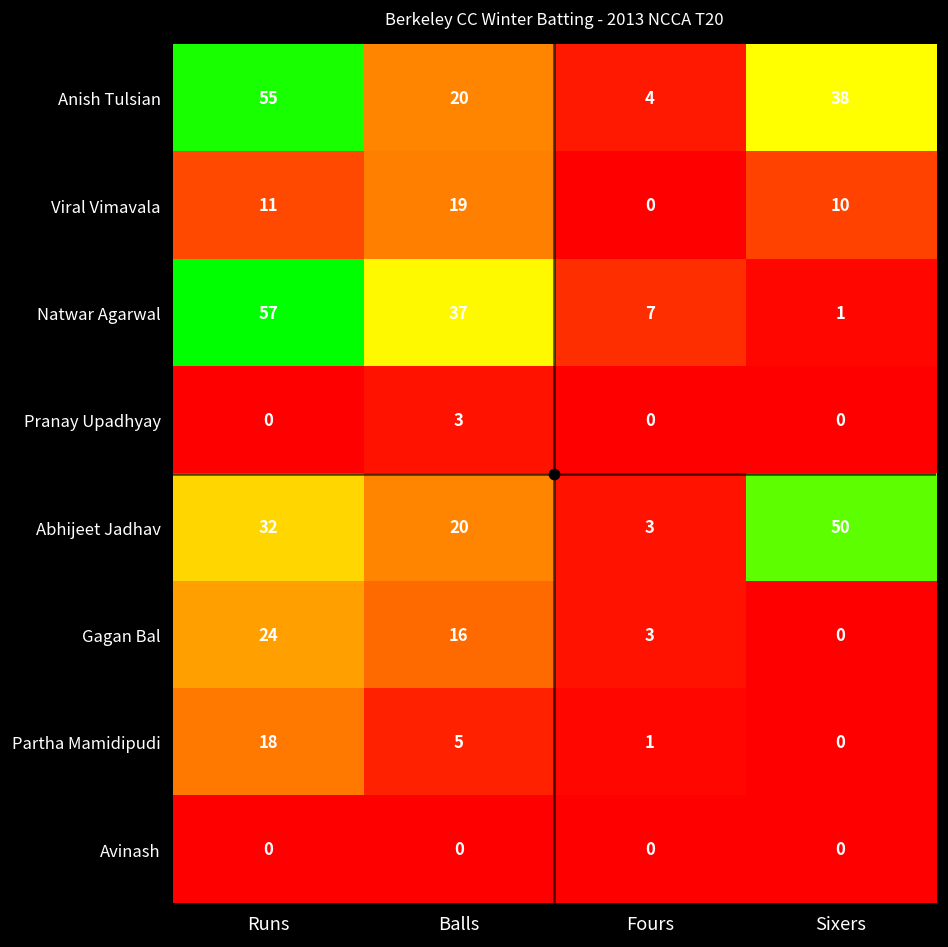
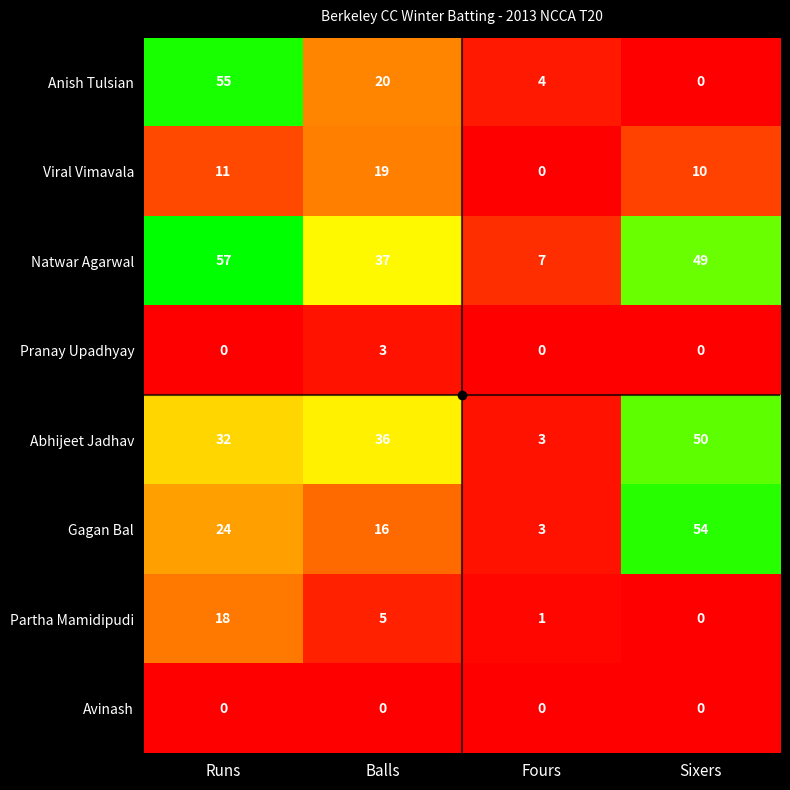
  {
    "Anish Tulsian": {
      "Runs": 55,
      "Balls": 20,
      "Fours": 4,
-     "Sixers": 38
+     "Sixers": 0
    },
    "Viral Vimavala": {
      "Runs": 11,
      "Balls": 19,
      "Fours": 0,
      "Sixers": 10
    },
    "Natwar Agarwal": {
      "Runs": 57,
      "Balls": 37,
      "Fours": 7,
-     "Sixers": 1
+     "Sixers": 49
    },
    "Pranay Upadhyay": {
      "Runs": 0,
      "Balls": 3,
      "Fours": 0,
      "Sixers": 0
    },
    "Abhijeet Jadhav": {
      "Runs": 32,
-     "Balls": 20,
+     "Balls": 36,
      "Fours": 3,
      "Sixers": 50
    },
    "Gagan Bal": {
      "Runs": 24,
      "Balls": 16,
      "Fours": 3,
-     "Sixers": 0
+     "Sixers": 54
    },
    "Partha Mamidipudi": {
      "Runs": 18,
      "Balls": 5,
      "Fours": 1,
      "Sixers": 0
    },
    "Avinash": {
      "Runs": 0,
      "Balls": 0,
      "Fours": 0,
      "Sixers": 0
    }
  }
